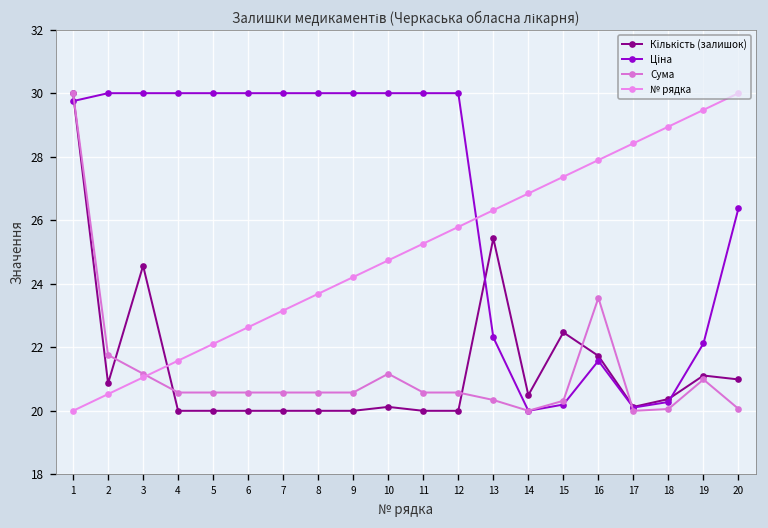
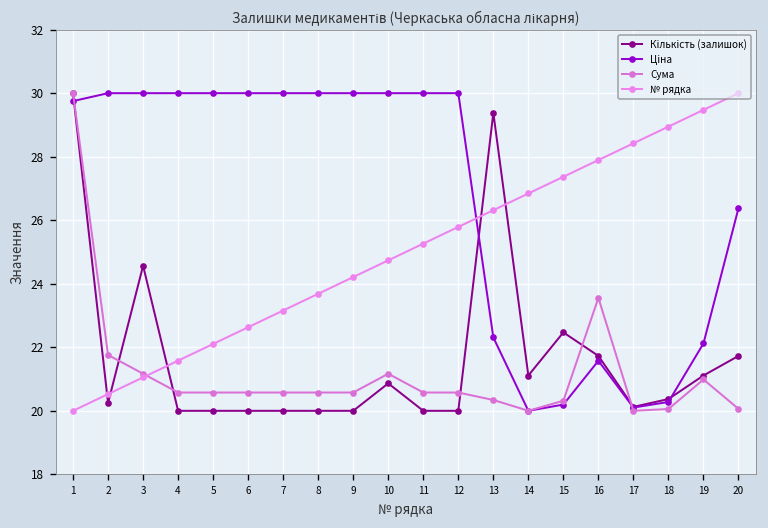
  {
    "Кількість (залишок)": {
-     "2": 20.9,
+     "2": 20.2,
      "3": 24.6,
      "4": 20.0,
      "5": 20.0,
      "6": 20.0,
      "7": 20.0,
      "8": 20.0,
      "9": 20.0,
-     "10": 20.1,
+     "10": 20.9,
      "11": 20.0,
      "12": 20.0,
-     "13": 25.4,
-     "14": 20.5,
+     "13": 29.4,
+     "14": 21.1,
      "15": 22.5,
      "16": 21.7,
      "19": 21.1,
-     "20": 21.0
+     "20": 21.7
    },
    "Ціна": {
      "1": 29.8,
      "2": 30.0,
      "3": 30.0,
      "4": 30.0,
      "5": 30.0,
      "6": 30.0,
      "7": 30.0,
      "8": 30.0,
      "9": 30.0,
      "10": 30.0,
      "11": 30.0,
      "12": 30.0,
      "13": 22.3,
      "15": 20.2,
      "16": 21.6,
      "19": 22.1,
      "20": 26.4
    }
  }
